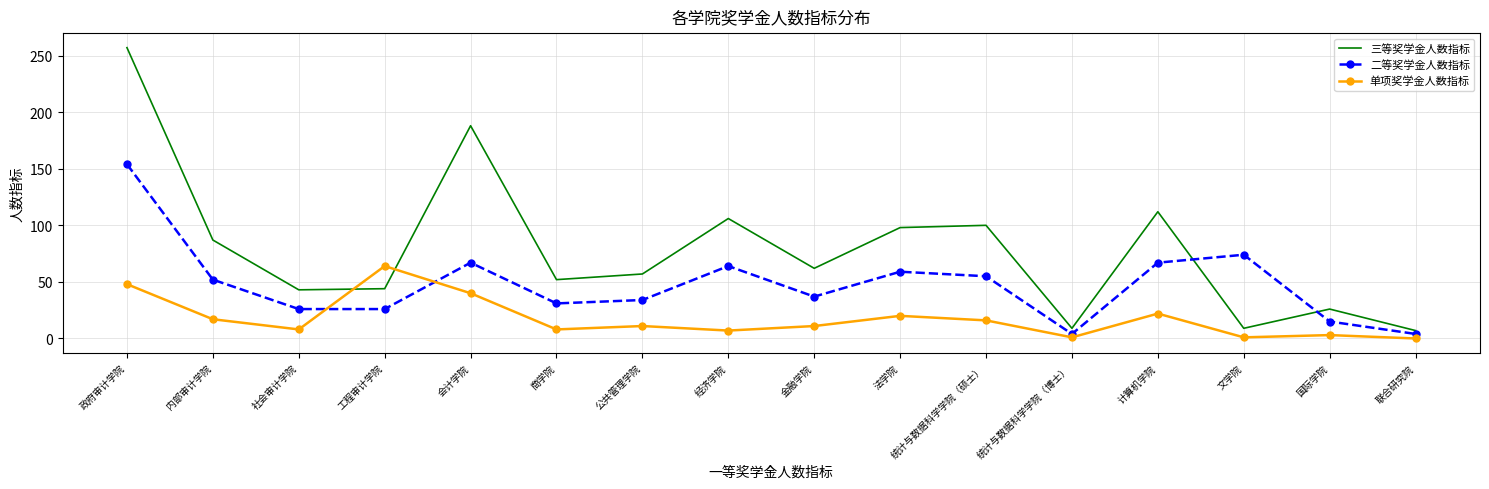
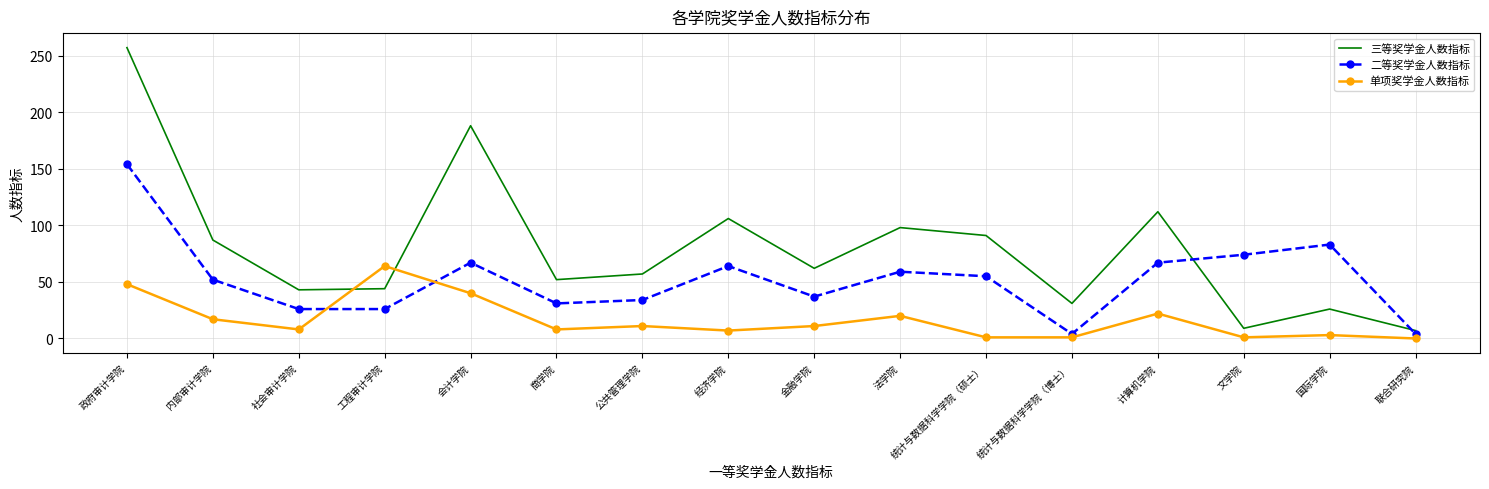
  {
    "三等奖学金人数指标": {
      "政府审计学院": 257,
      "内部审计学院": 87,
      "社会审计学院": 43,
      "工程审计学院": 44,
      "会计学院": 188,
      "商学院": 52,
      "公共管理学院": 57,
      "经济学院": 106,
      "金融学院": 62,
      "法学院": 98,
-     "统计与数据科学学院（硕士）": 100,
-     "统计与数据科学学院（博士）": 9,
+     "统计与数据科学学院（硕士）": 91,
+     "统计与数据科学学院（博士）": 31,
      "计算机学院": 112,
      "文学院": 9,
      "国际学院": 26,
      "联合研究院": 7
    },
    "二等奖学金人数指标": {
      "政府审计学院": 154,
      "内部审计学院": 52,
      "社会审计学院": 26,
      "工程审计学院": 26,
      "会计学院": 67,
      "商学院": 31,
      "公共管理学院": 34,
      "经济学院": 64,
      "金融学院": 37,
      "法学院": 59,
      "统计与数据科学学院（硕士）": 55,
      "统计与数据科学学院（博士）": 4,
      "计算机学院": 67,
      "文学院": 74,
-     "国际学院": 15,
+     "国际学院": 83,
      "联合研究院": 4
    },
    "单项奖学金人数指标": {
      "政府审计学院": 48,
      "内部审计学院": 17,
      "社会审计学院": 8,
      "工程审计学院": 64,
      "会计学院": 40,
      "商学院": 8,
      "公共管理学院": 11,
      "经济学院": 7,
      "金融学院": 11,
      "法学院": 20,
-     "统计与数据科学学院（硕士）": 16,
+     "统计与数据科学学院（硕士）": 1,
      "统计与数据科学学院（博士）": 1,
      "计算机学院": 22,
      "文学院": 1,
      "国际学院": 3,
      "联合研究院": 0
    }
  }
